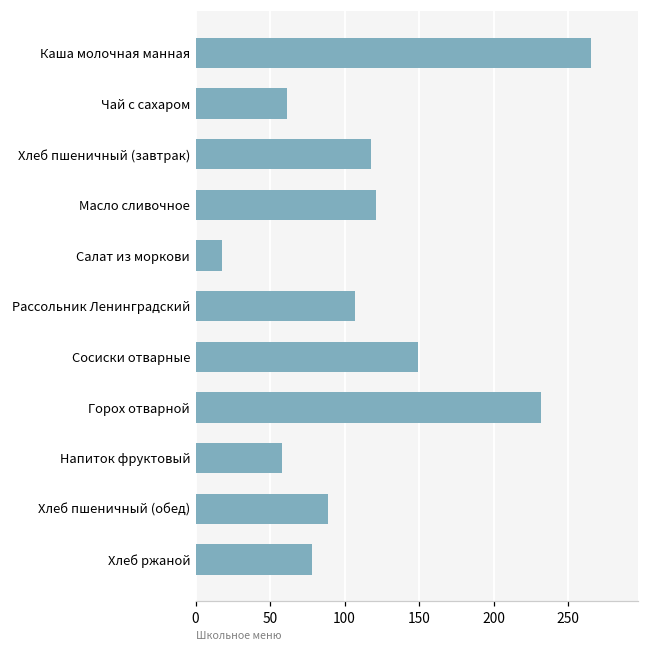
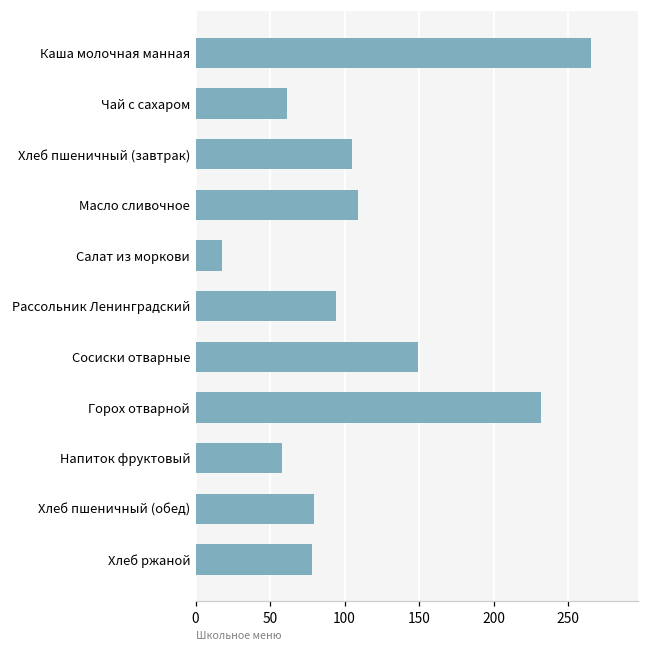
  {
    "Каша молочная манная": 265,
    "Чай с сахаром": 61,
-   "Хлеб пшеничный (завтрак)": 118,
-   "Масло сливочное": 121,
+   "Хлеб пшеничный (завтрак)": 105,
+   "Масло сливочное": 109,
    "Салат из моркови": 18,
-   "Рассольник Ленинградский": 107,
+   "Рассольник Ленинградский": 94,
    "Сосиски отварные": 149,
    "Горох отварной": 232,
    "Напиток фруктовый": 58,
-   "Хлеб пшеничный (обед)": 89,
+   "Хлеб пшеничный (обед)": 79,
    "Хлеб ржаной": 78
  }
